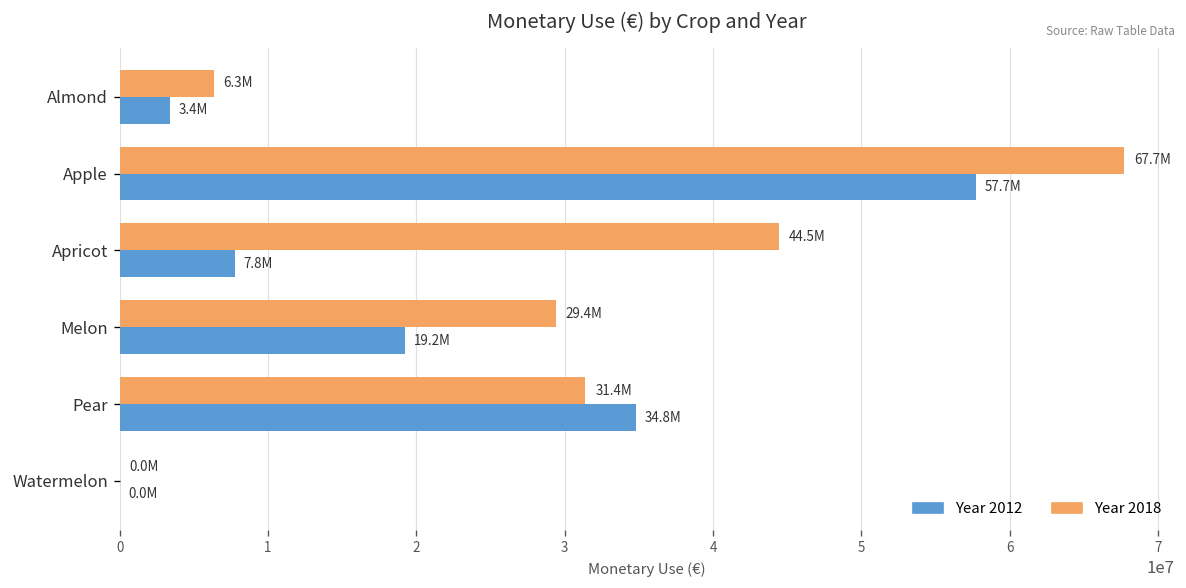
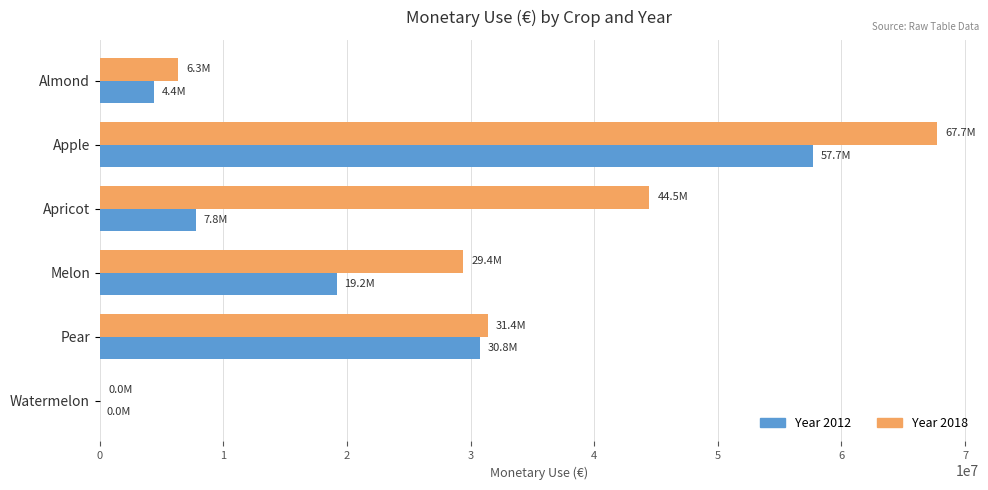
  {
    "Year 2012": {
-     "Almond": "3.4M",
+     "Almond": "4.4M",
      "Apple": "57.7M",
      "Apricot": "7.8M",
      "Melon": "19.2M",
-     "Pear": "34.8M"
+     "Pear": "30.8M"
    },
    "Year 2018": {
      "Almond": "6.3M",
      "Apple": "67.7M",
      "Apricot": "44.5M",
      "Melon": "29.4M",
      "Pear": "31.4M"
    }
  }
